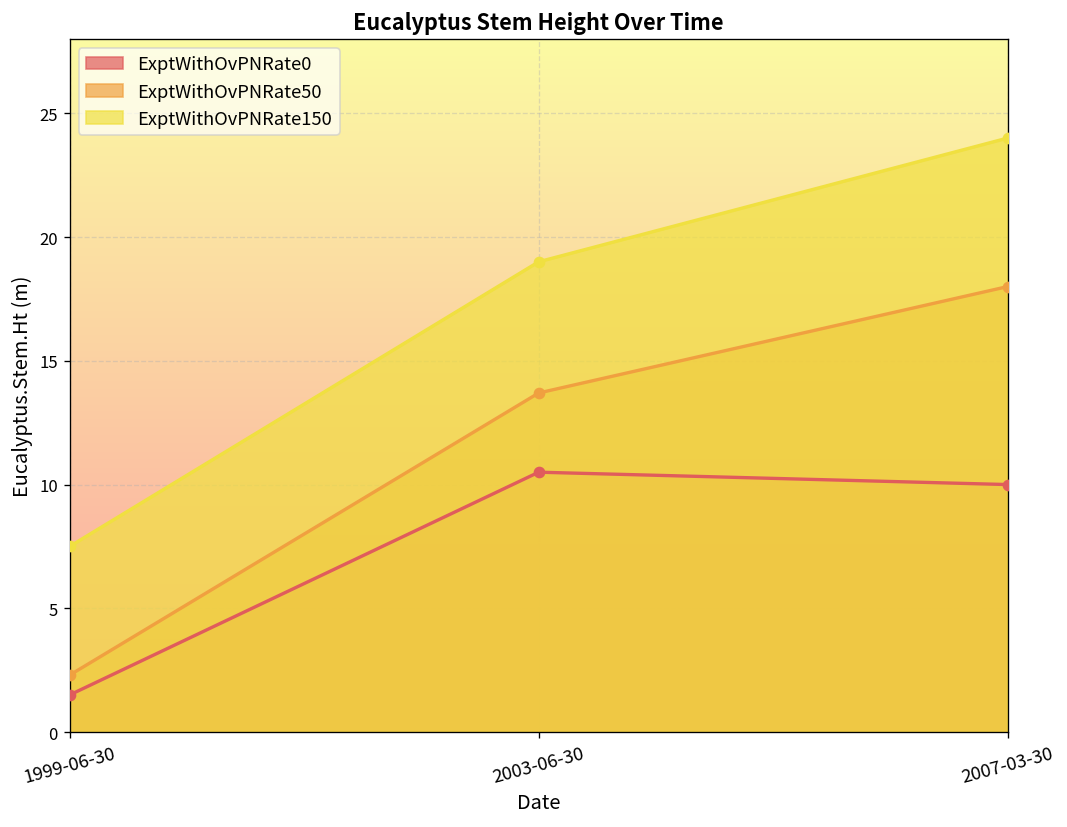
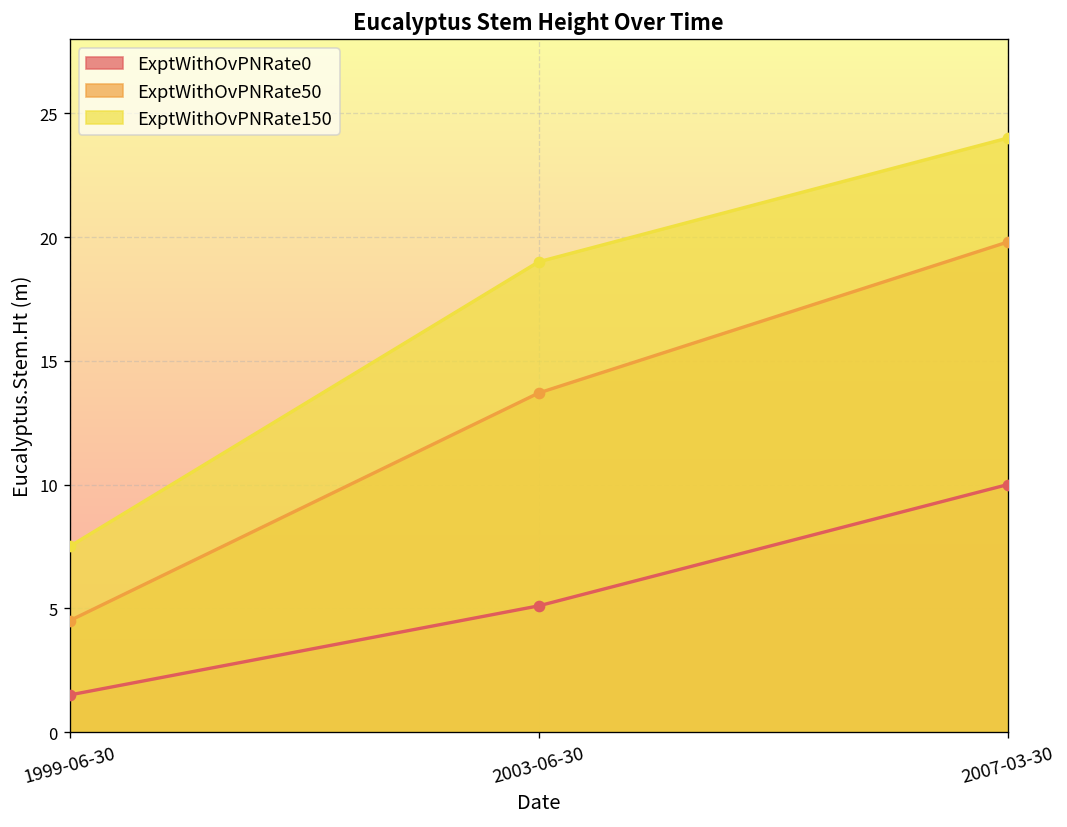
  {
    "ExptWithOvPNRate0": {
      "1999-06-30": 1.5,
-     "2003-06-30": 10.5,
+     "2003-06-30": 5.1,
      "2007-03-30": 10.0
    },
    "ExptWithOvPNRate50": {
-     "1999-06-30": 2.3,
+     "1999-06-30": 4.5,
      "2003-06-30": 13.7,
-     "2007-03-30": 18.0
+     "2007-03-30": 19.8
    },
    "ExptWithOvPNRate150": {
      "1999-06-30": 7.5,
      "2003-06-30": 19.0,
      "2007-03-30": 24.0
    }
  }
